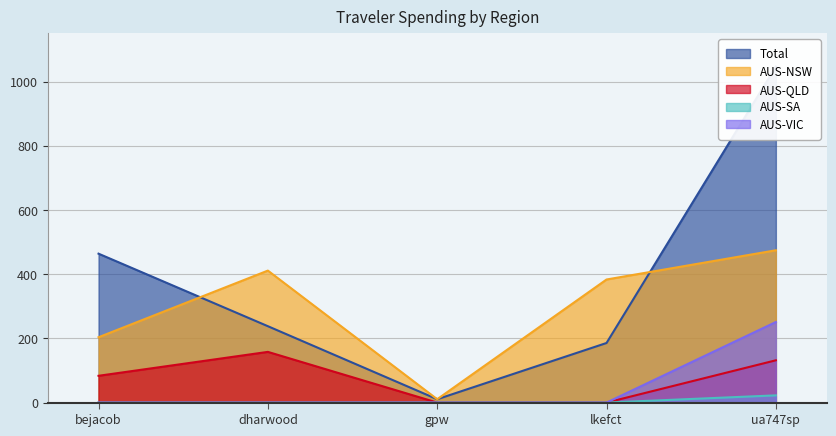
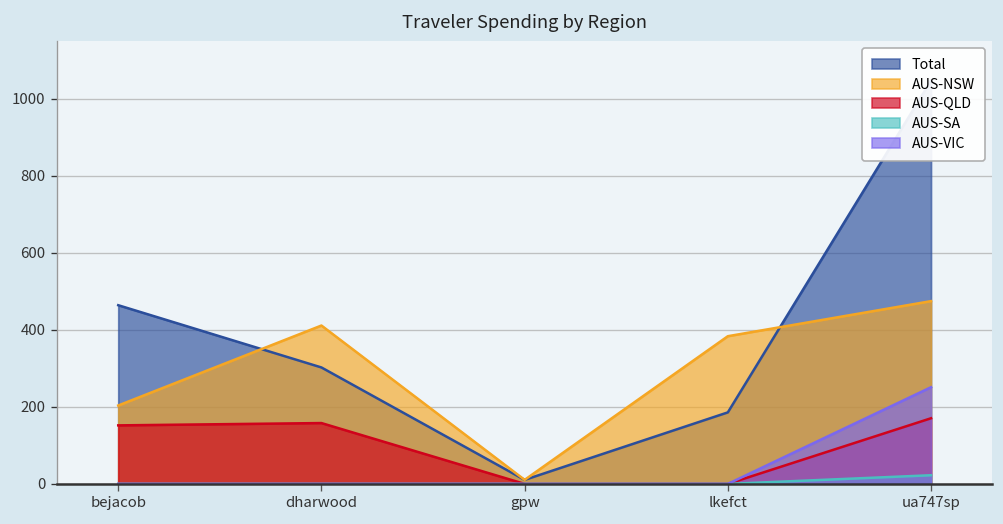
  {
    "Total": {
      "bejacob": 460,
-     "dharwood": 240,
+     "dharwood": 300,
      "lkefct": 190
    },
    "AUS-NSW": {
      "bejacob": 200,
      "dharwood": 410,
      "lkefct": 380,
      "ua747sp": 470
    },
    "AUS-QLD": {
-     "bejacob": 80,
+     "bejacob": 150,
      "dharwood": 160,
-     "ua747sp": 130
+     "ua747sp": 170
    },
    "AUS-SA": {
      "ua747sp": 20
    },
    "AUS-VIC": {
      "ua747sp": 250
    }
  }
